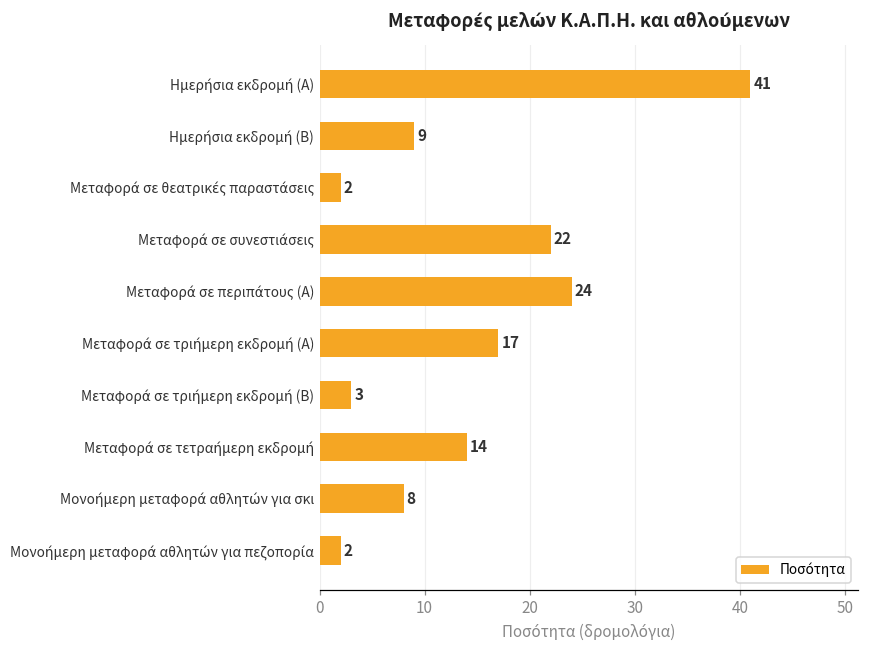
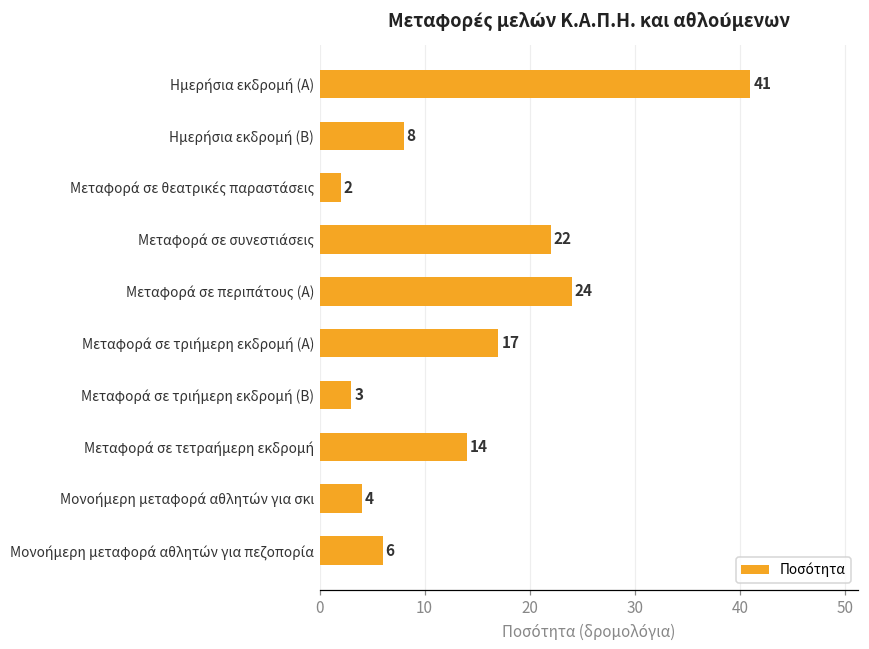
  {
    "Ημερήσια εκδρομή (Α)": 41,
-   "Ημερήσια εκδρομή (B)": 9,
+   "Ημερήσια εκδρομή (B)": 8,
    "Μεταφορά σε θεατρικές παραστάσεις": 2,
    "Μεταφορά σε συνεστιάσεις": 22,
    "Μεταφορά σε περιπάτους (A)": 24,
    "Μεταφορά σε τριήμερη εκδρομή (Α)": 17,
    "Μεταφορά σε τριήμερη εκδρομή (Β)": 3,
    "Μεταφορά σε τετραήμερη εκδρομή": 14,
-   "Μονοήμερη μεταφορά αθλητών για σκι": 8,
-   "Μονοήμερη μεταφορά αθλητών για πεζοπορία": 2
+   "Μονοήμερη μεταφορά αθλητών για σκι": 4,
+   "Μονοήμερη μεταφορά αθλητών για πεζοπορία": 6
  }
